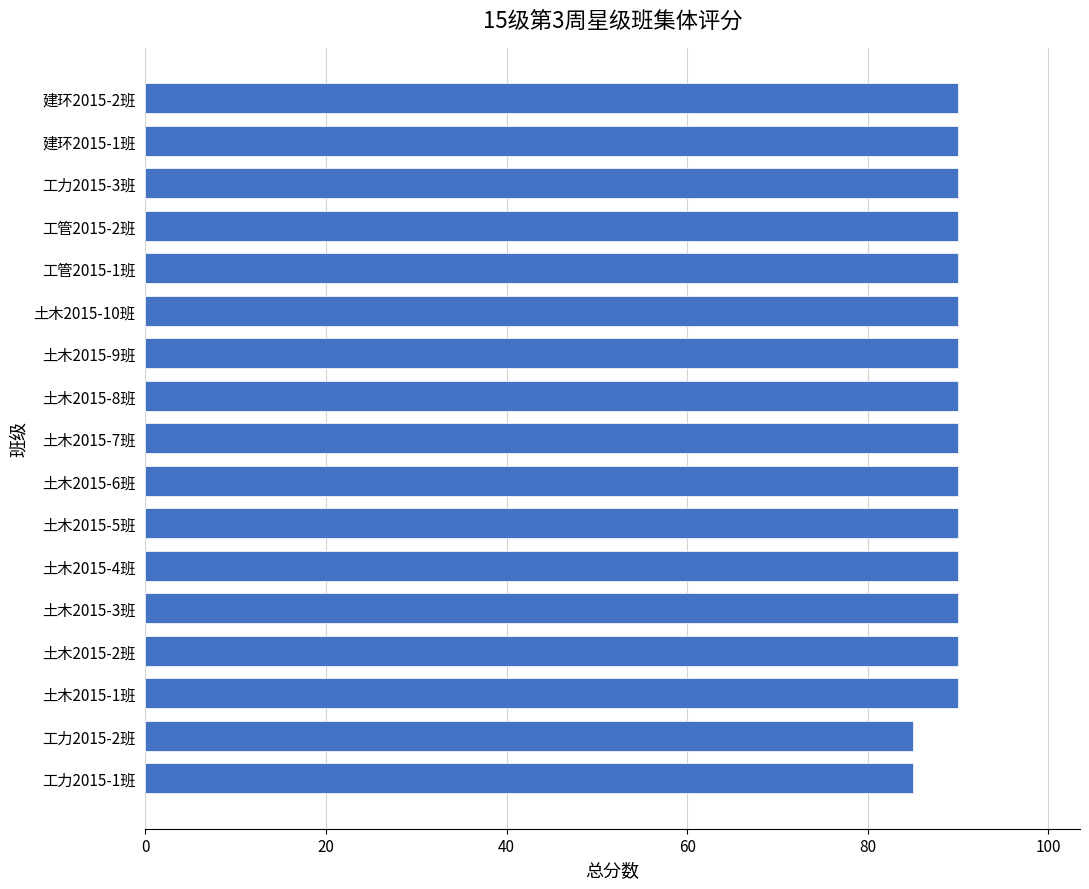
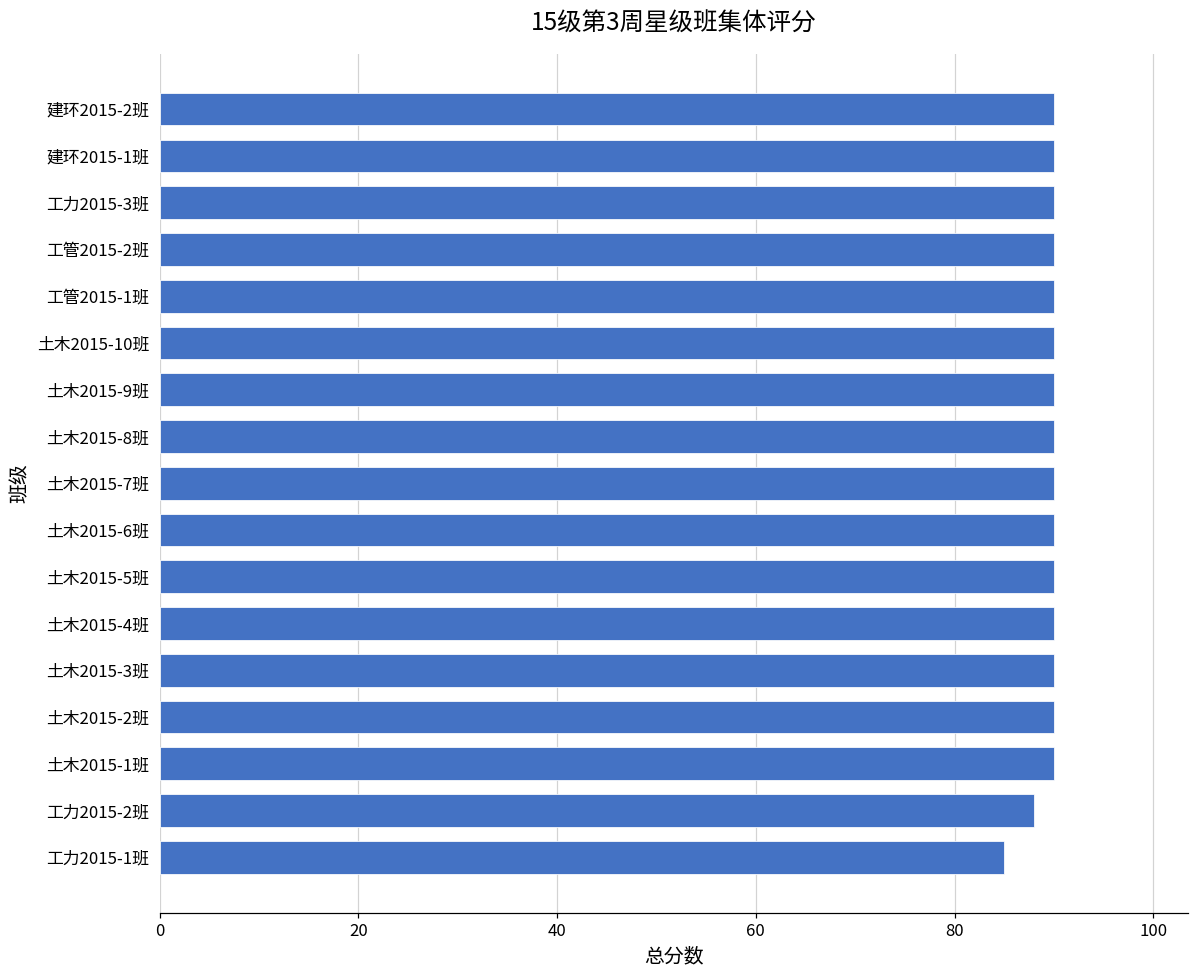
  {
    "建环2015-2班": 90,
    "建环2015-1班": 90,
    "工力2015-3班": 90,
    "工管2015-2班": 90,
    "工管2015-1班": 90,
    "土木2015-10班": 90,
    "土木2015-9班": 90,
    "土木2015-8班": 90,
    "土木2015-7班": 90,
    "土木2015-6班": 90,
    "土木2015-5班": 90,
    "土木2015-4班": 90,
    "土木2015-3班": 90,
    "土木2015-2班": 90,
    "土木2015-1班": 90,
-   "工力2015-2班": 85,
+   "工力2015-2班": 88,
    "工力2015-1班": 85
  }
